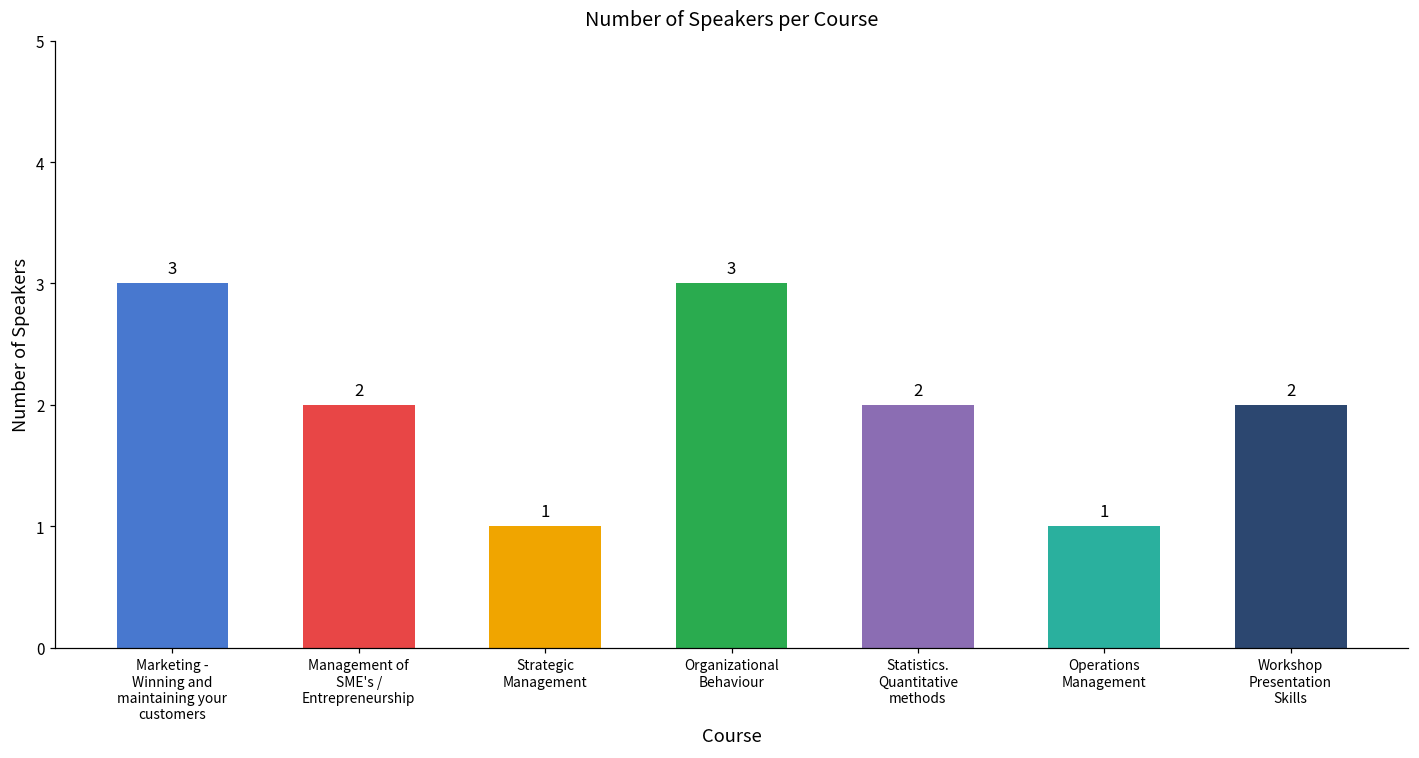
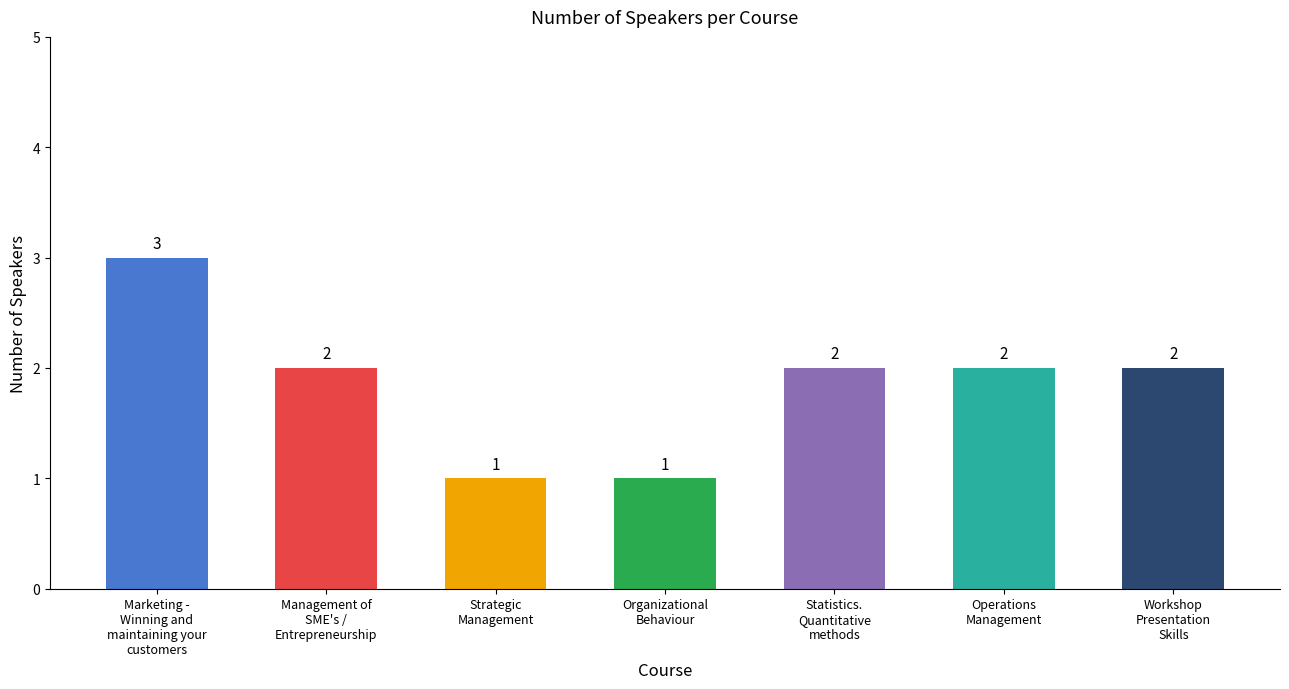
  {
    "Marketing - Winning and maintaining your customers": 3,
    "Management of SME's / Entrepreneurship": 2,
    "Strategic Management": 1,
-   "Organizational Behaviour": 3,
+   "Organizational Behaviour": 1,
    "Statistics. Quantitative methods": 2,
-   "Operations Management": 1,
+   "Operations Management": 2,
    "Workshop Presentation Skills": 2
  }
